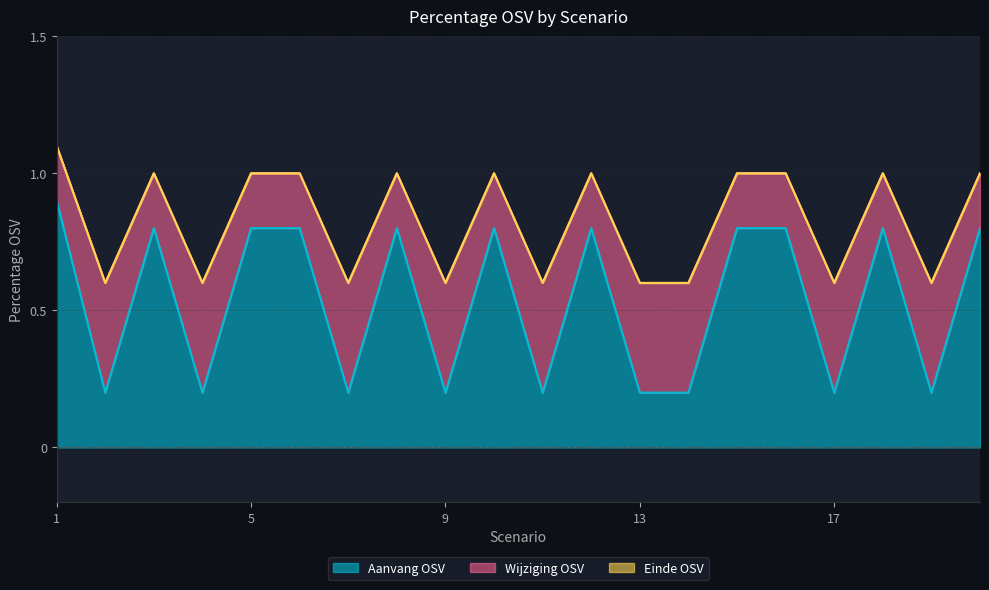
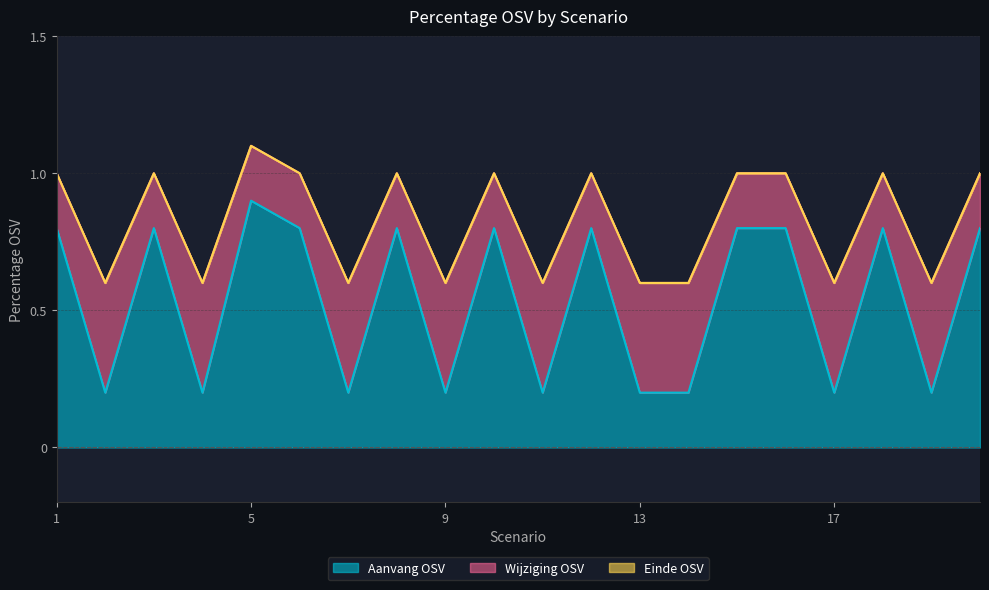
  {
    "Aanvang OSV": {
-     "1": 0.9,
-     "5": 0.8,
+     "1": 0.8,
+     "5": 0.9,
      "9": 0.2,
      "13": 0.2,
      "17": 0.2
    }
  }
